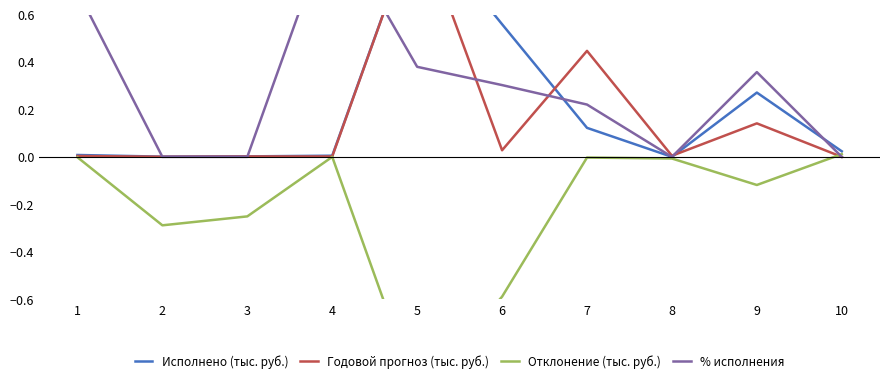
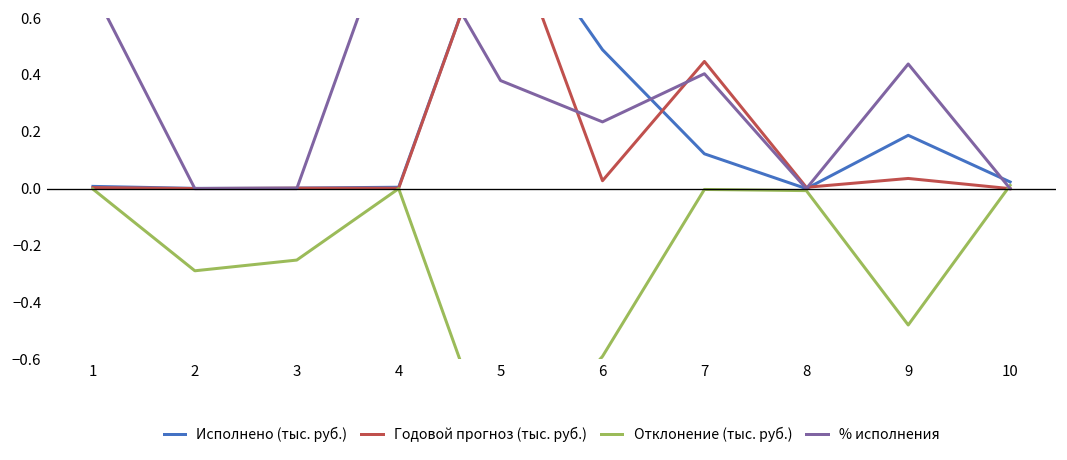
  {
    "Исполнено (тыс. руб.)": {
-     "6": 0.56,
+     "6": 0.49,
      "7": 0.12,
-     "9": 0.27,
+     "9": 0.19,
      "10": 0.02
    },
    "Годовой прогноз (тыс. руб.)": {
      "6": 0.03,
      "7": 0.45,
-     "9": 0.14
+     "9": 0.04
    },
    "Отклонение (тыс. руб.)": {
      "2": -0.29,
      "3": -0.25,
      "6": -0.59,
      "7": 0.00,
-     "9": -0.12,
+     "9": -0.48,
      "10": 0.01
    },
    "% исполнения": {
      "5": 0.38,
-     "6": 0.30,
-     "7": 0.22,
-     "9": 0.36
+     "6": 0.23,
+     "7": 0.40,
+     "9": 0.44
    }
  }
